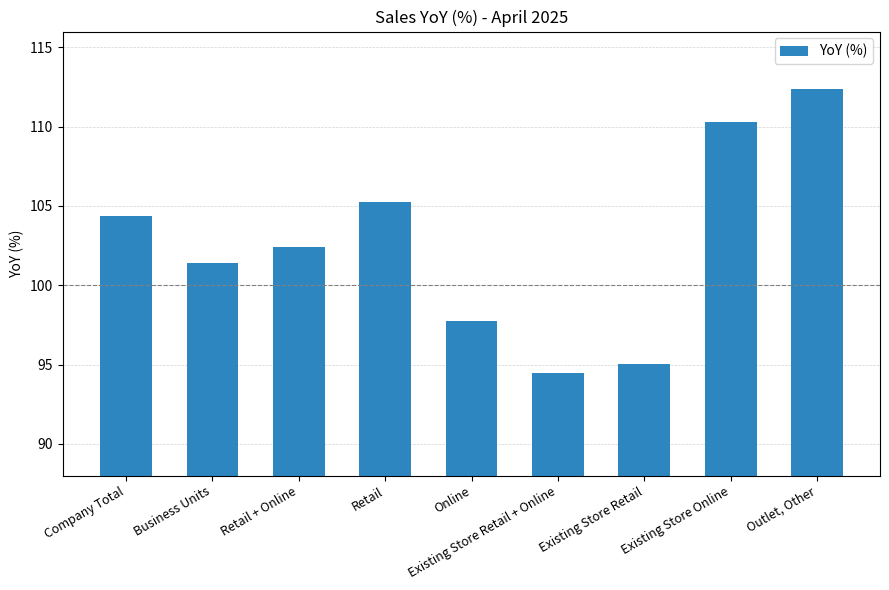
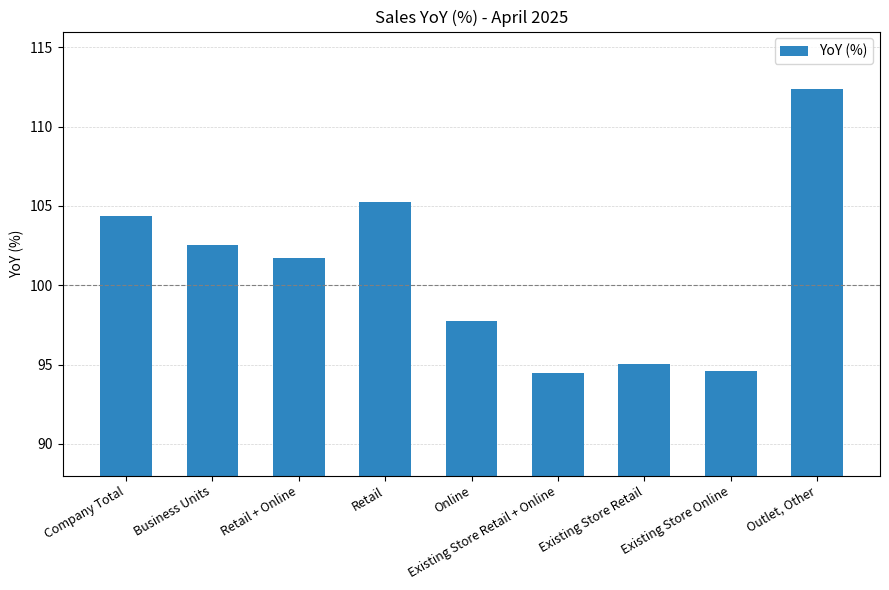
  {
    "Company Total": 104.4,
-   "Business Units": 101.4,
-   "Retail + Online": 102.4,
+   "Business Units": 102.5,
+   "Retail + Online": 101.7,
    "Retail": 105.2,
    "Online": 97.7,
    "Existing Store Retail + Online": 94.4,
    "Existing Store Retail": 95.0,
-   "Existing Store Online": 110.3,
+   "Existing Store Online": 94.6,
    "Outlet, Other": 112.4
  }
